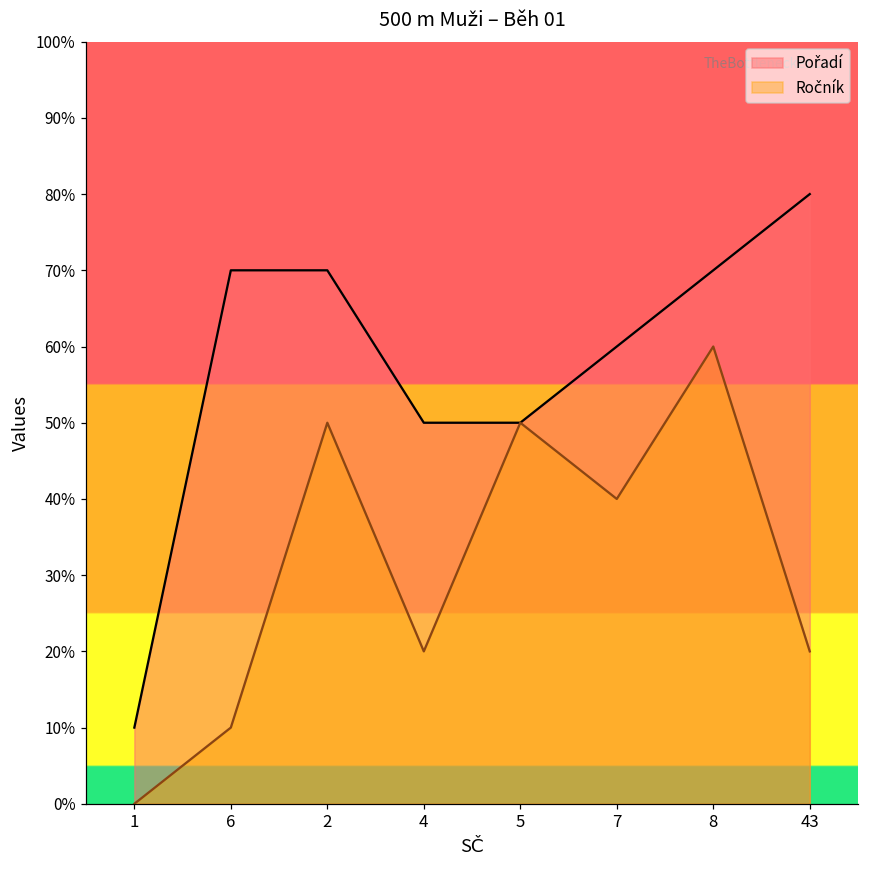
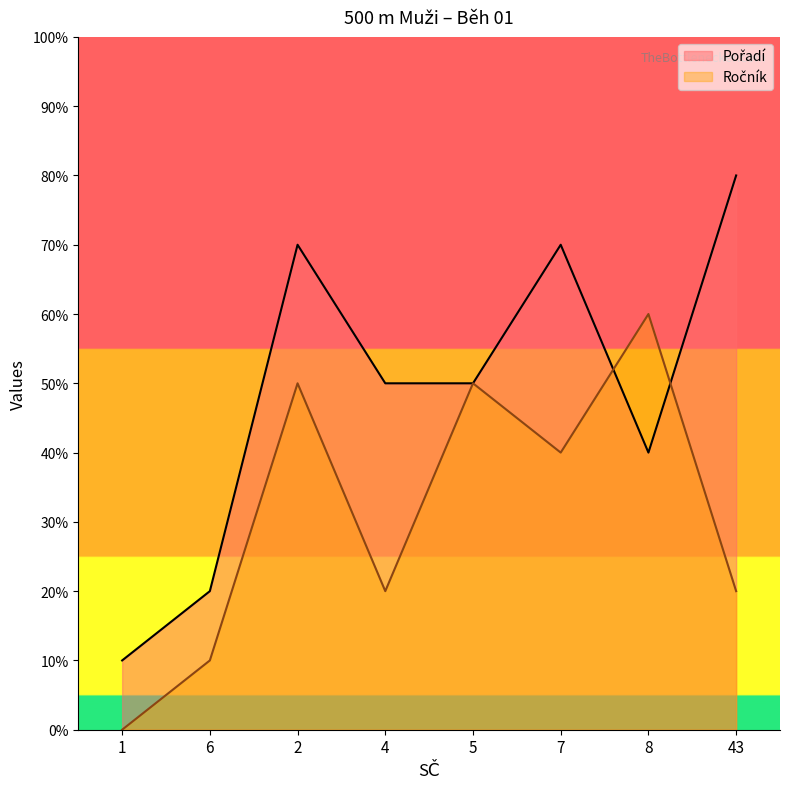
  {
    "Pořadí": {
      "1": "10%",
-     "6": "70%",
+     "6": "20%",
      "2": "70%",
      "4": "50%",
-     "7": "60%",
-     "8": "70%",
+     "7": "70%",
+     "8": "40%",
      "43": "80%"
    },
    "Ročník": {
      "1": "0%",
      "6": "10%",
      "2": "50%",
      "4": "20%",
      "7": "40%",
      "8": "60%",
      "43": "20%"
    }
  }
